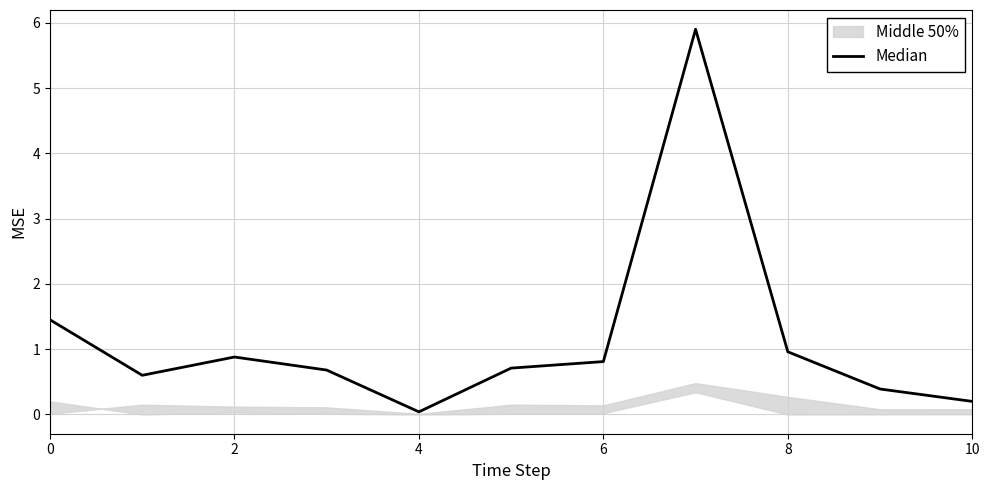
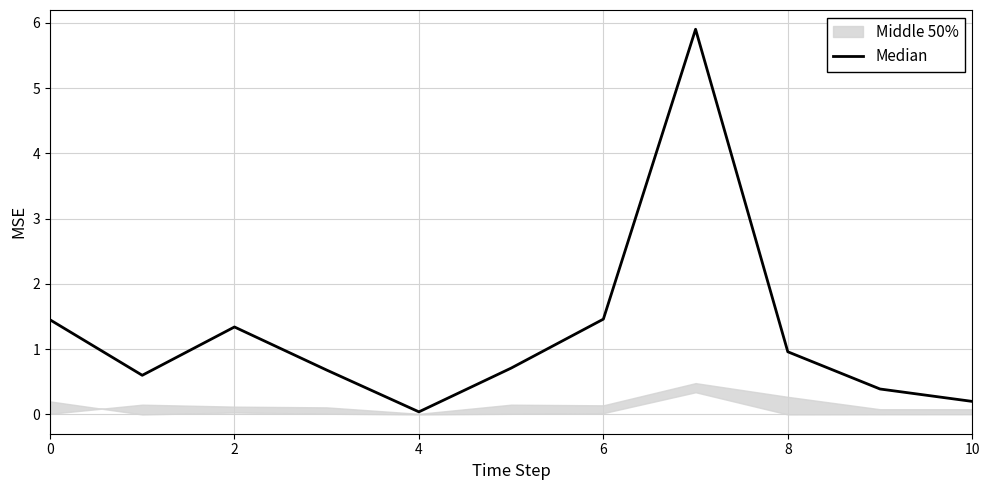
  {
    "Median": {
      "0": 1.5,
-     "2": 0.9,
-     "6": 0.8,
+     "2": 1.3,
+     "6": 1.5,
      "8": 1.0,
      "10": 0.2
    },
    "Middle 50%": {
      "8": 0.3
    }
  }
